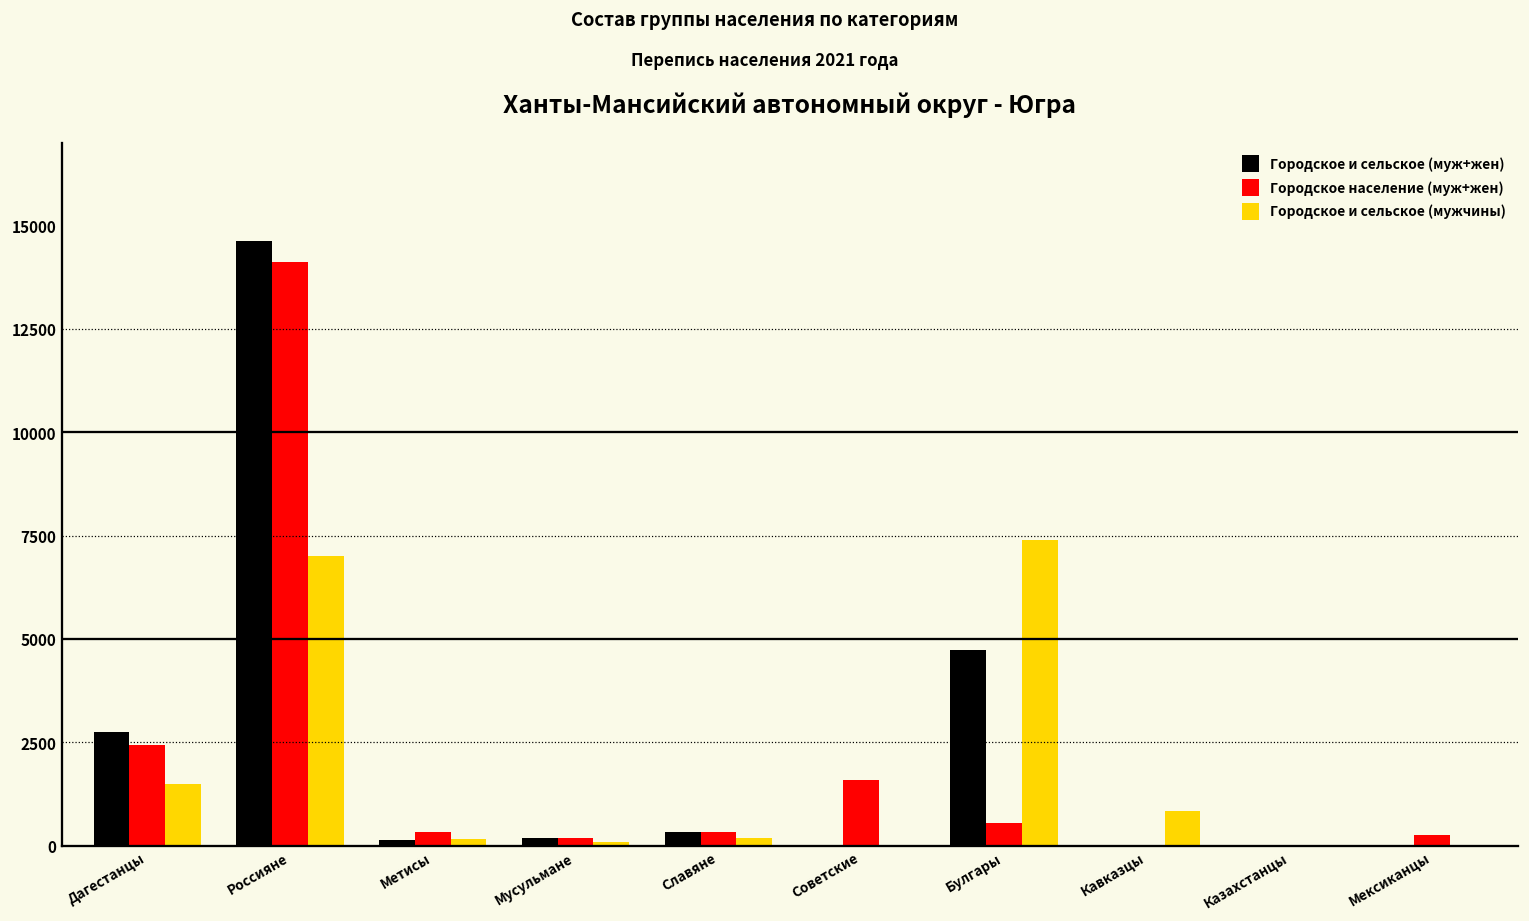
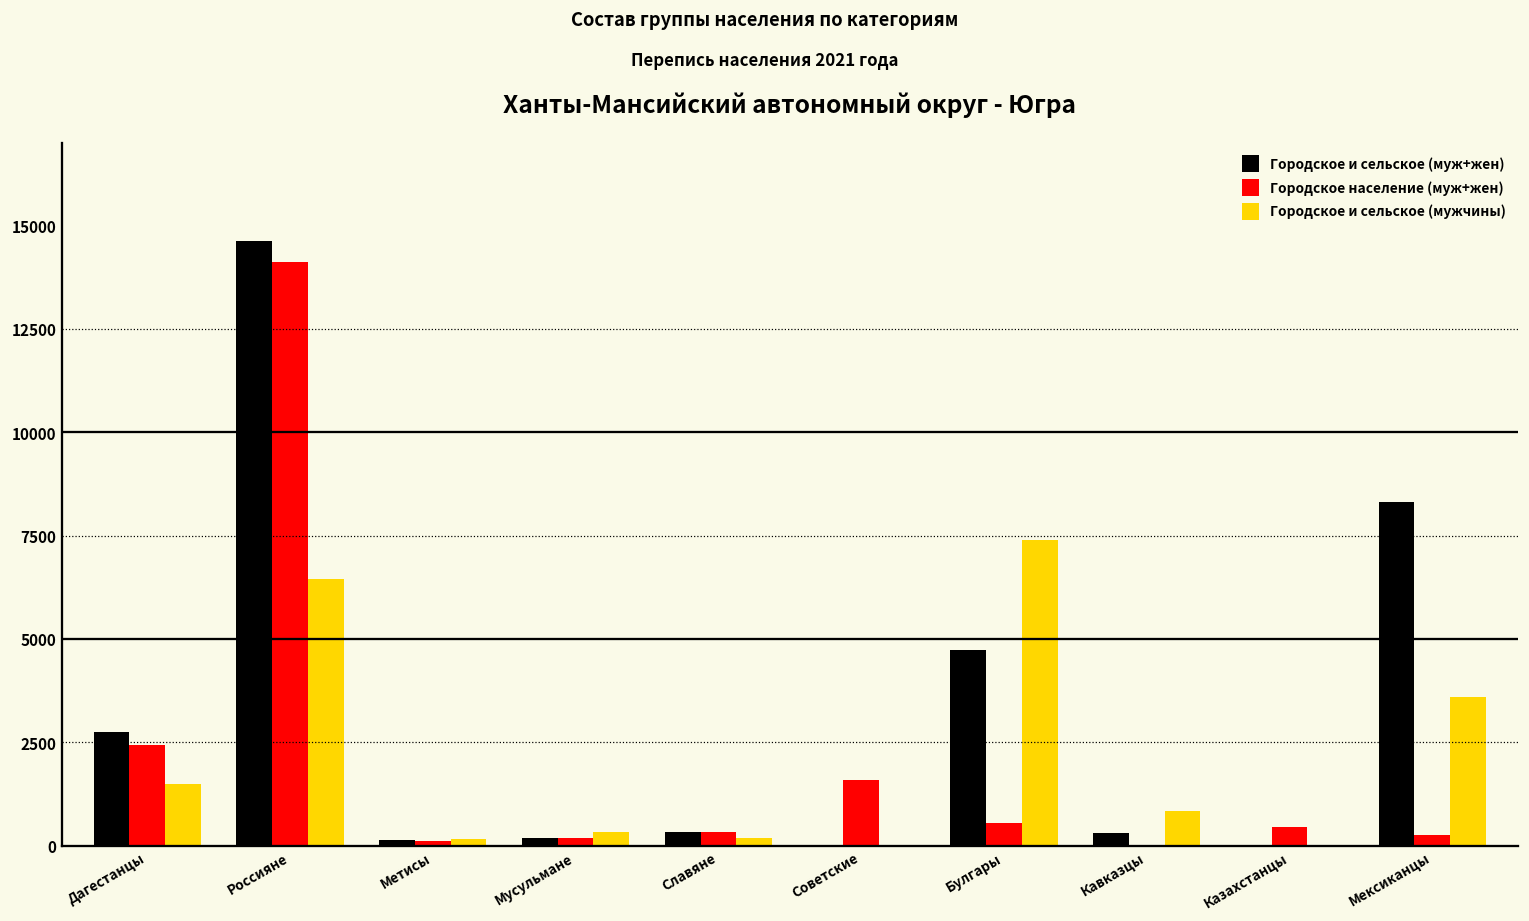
  {
    "Городское и сельское (муж+жен)": {
      "Дагестанцы": 2700,
      "Россияне": 14600,
      "Метисы": 100,
      "Мусульмане": 200,
      "Славяне": 300,
      "Булгары": 4700,
-     "Кавказцы": 0,
-     "Мексиканцы": 0
+     "Кавказцы": 300,
+     "Мексиканцы": 8300
    },
    "Городское население (муж+жен)": {
      "Дагестанцы": 2400,
      "Россияне": 14100,
-     "Метисы": 300,
+     "Метисы": 100,
      "Мусульмане": 200,
      "Славяне": 300,
      "Советские": 1600,
      "Булгары": 600,
-     "Казахстанцы": 0,
+     "Казахстанцы": 400,
      "Мексиканцы": 300
    },
    "Городское и сельское (мужчины)": {
      "Дагестанцы": 1500,
-     "Россияне": 7000,
+     "Россияне": 6500,
      "Метисы": 200,
-     "Мусульмане": 100,
+     "Мусульмане": 300,
      "Славяне": 200,
      "Булгары": 7400,
      "Кавказцы": 900,
      "Казахстанцы": 0,
-     "Мексиканцы": 0
+     "Мексиканцы": 3600
    }
  }
